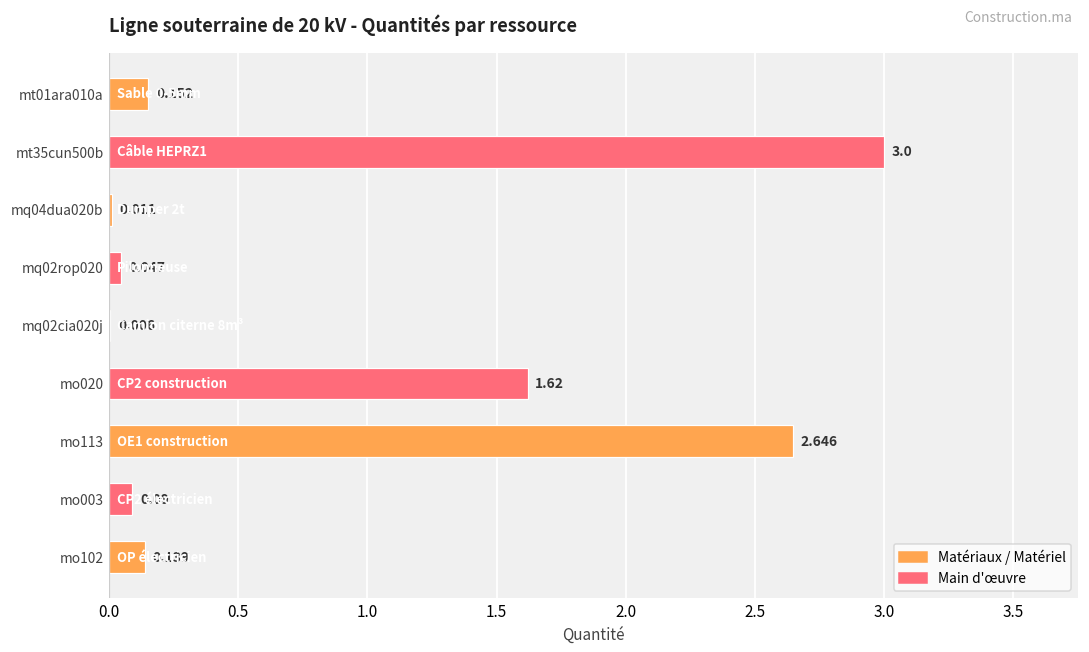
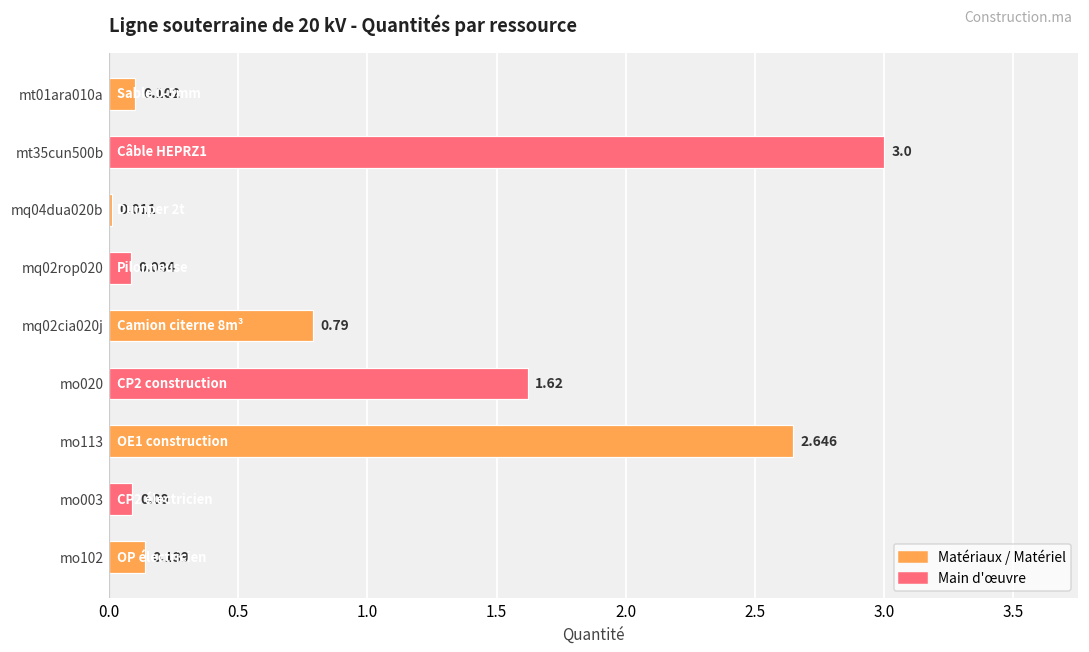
  {
-   "mt01ara010a": 0.152,
+   "mt01ara010a": 0.102,
    "mt35cun500b": 3.0,
    "mq04dua020b": 0.011,
-   "mq02rop020": 0.047,
-   "mq02cia020j": 0.006,
+   "mq02rop020": 0.084,
+   "mq02cia020j": 0.79,
    "mo020": 1.62,
    "mo113": 2.646,
    "mo003": 0.09,
    "mo102": 0.139
  }
